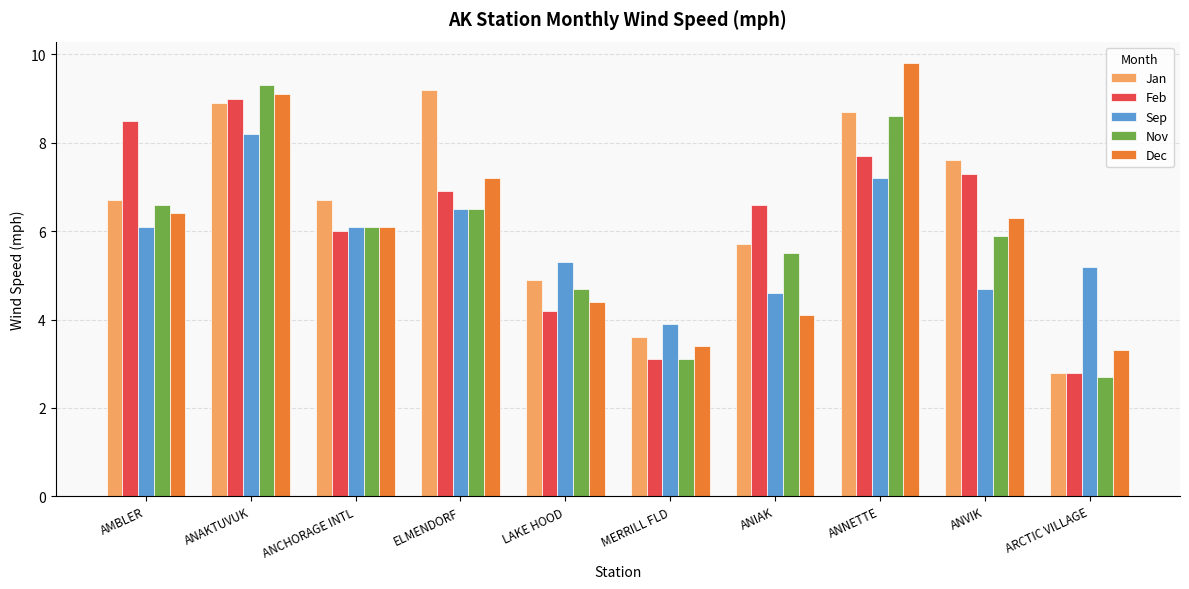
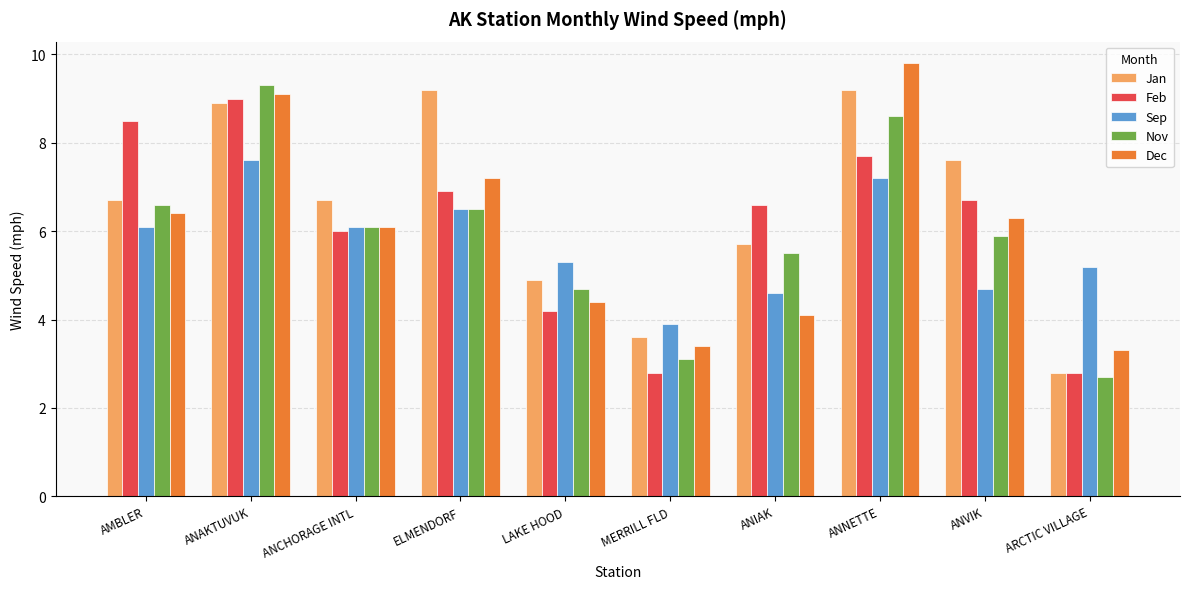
  {
    "Jan": {
      "AMBLER": 6.7,
      "ANAKTUVUK": 8.9,
      "ANCHORAGE INTL": 6.7,
      "ELMENDORF": 9.2,
      "LAKE HOOD": 4.9,
      "MERRILL FLD": 3.6,
      "ANIAK": 5.7,
-     "ANNETTE": 8.7,
+     "ANNETTE": 9.2,
      "ANVIK": 7.6,
      "ARCTIC VILLAGE": 2.8
    },
    "Feb": {
      "AMBLER": 8.5,
      "ANAKTUVUK": 9.0,
      "ANCHORAGE INTL": 6.0,
      "ELMENDORF": 6.9,
      "LAKE HOOD": 4.2,
-     "MERRILL FLD": 3.1,
+     "MERRILL FLD": 2.8,
      "ANIAK": 6.6,
      "ANNETTE": 7.7,
-     "ANVIK": 7.3,
+     "ANVIK": 6.7,
      "ARCTIC VILLAGE": 2.8
    },
    "Sep": {
      "AMBLER": 6.1,
-     "ANAKTUVUK": 8.2,
+     "ANAKTUVUK": 7.6,
      "ANCHORAGE INTL": 6.1,
      "ELMENDORF": 6.5,
      "LAKE HOOD": 5.3,
      "MERRILL FLD": 3.9,
      "ANIAK": 4.6,
      "ANNETTE": 7.2,
      "ANVIK": 4.7,
      "ARCTIC VILLAGE": 5.2
    },
    "Nov": {
      "AMBLER": 6.6,
      "ANAKTUVUK": 9.3,
      "ANCHORAGE INTL": 6.1,
      "ELMENDORF": 6.5,
      "LAKE HOOD": 4.7,
      "MERRILL FLD": 3.1,
      "ANIAK": 5.5,
      "ANNETTE": 8.6,
      "ANVIK": 5.9,
      "ARCTIC VILLAGE": 2.7
    },
    "Dec": {
      "AMBLER": 6.4,
      "ANAKTUVUK": 9.1,
      "ANCHORAGE INTL": 6.1,
      "ELMENDORF": 7.2,
      "LAKE HOOD": 4.4,
      "MERRILL FLD": 3.4,
      "ANIAK": 4.1,
      "ANNETTE": 9.8,
      "ANVIK": 6.3,
      "ARCTIC VILLAGE": 3.3
    }
  }
